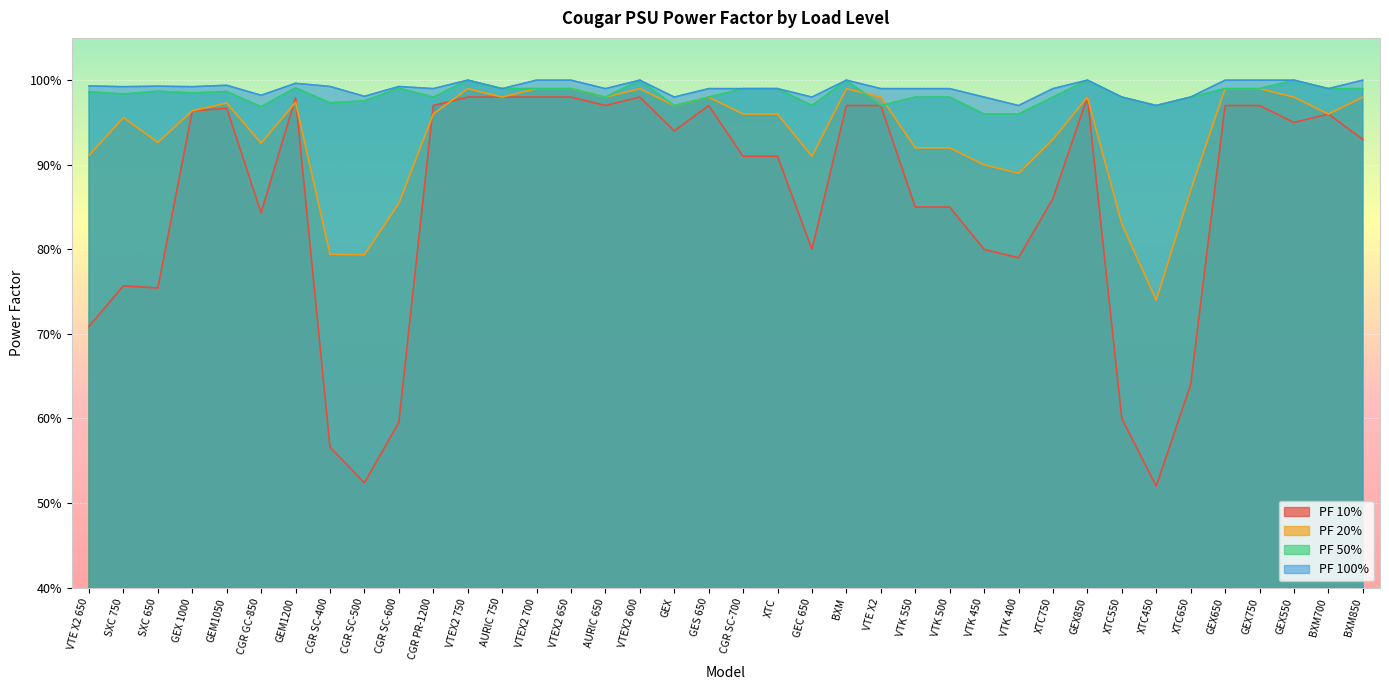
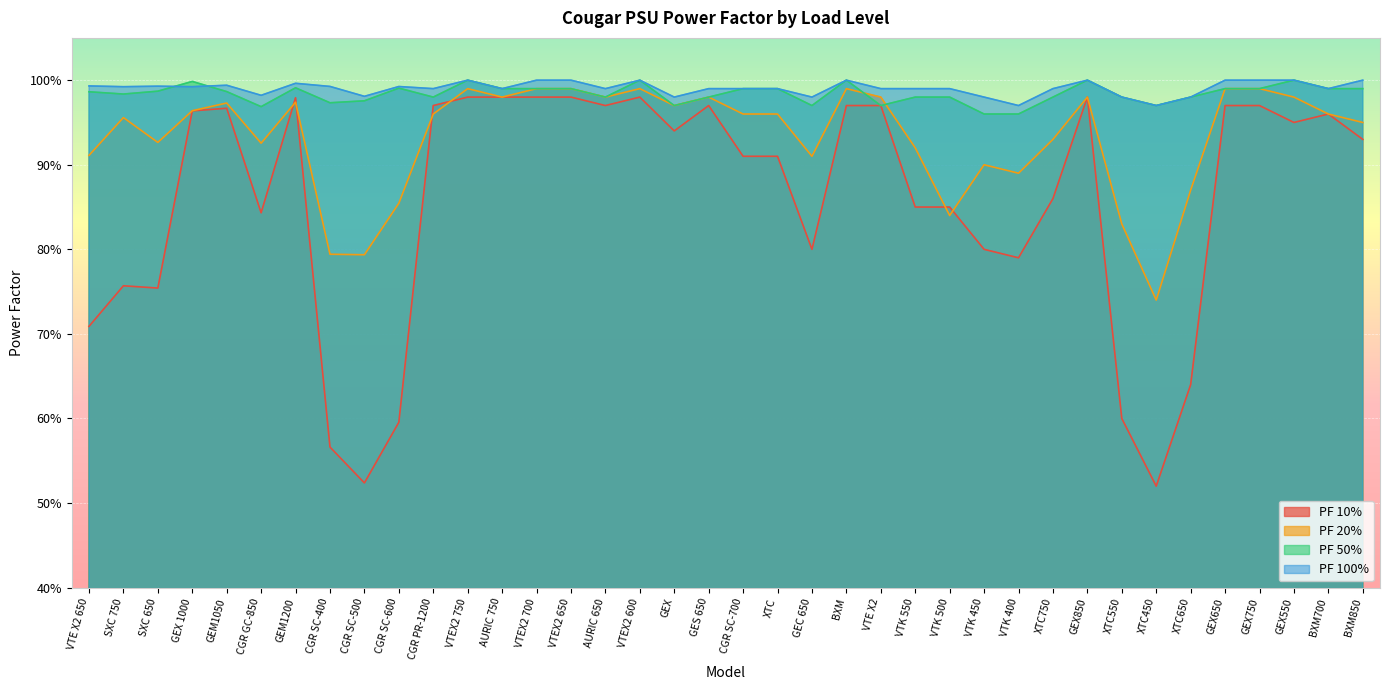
  {
    "PF 10%": {
      "VTE X2 650": "71%",
      "SXC 750": "76%",
      "SXC 650": "75%",
      "GEM1050": "97%",
      "CGR GC-850": "84%",
      "GEM1200": "98%",
      "CGR SC-400": "57%",
      "CGR SC-500": "52%",
      "CGR SC-600": "60%",
      "CGR PR-1200": "97%",
      "VTEX2 750": "98%",
      "VTEX2 700": "98%",
      "VTEX2 650": "98%",
      "AURIC 650": "97%",
      "VTEX2 600": "98%",
      "GEX": "94%",
      "GES 650": "97%",
      "CGR SC-700": "91%",
      "XTC": "91%",
      "GEC 650": "80%",
      "BXM": "97%",
      "VTK 550": "85%",
      "VTK 500": "85%",
      "VTK 450": "80%",
      "VTK 400": "79%",
      "XTC750": "86%",
      "XTC550": "60%",
      "XTC450": "52%",
      "XTC650": "64%",
      "GEX650": "97%",
      "GEX750": "97%",
      "GEX550": "95%",
      "BXM850": "93%"
    },
    "PF 20%": {
      "VTE X2 650": "91%",
      "SXC 750": "96%",
      "SXC 650": "93%",
      "GEM1050": "97%",
      "CGR GC-850": "93%",
      "GEM1200": "97%",
      "CGR SC-400": "79%",
      "CGR SC-500": "79%",
      "CGR SC-600": "85%",
      "CGR PR-1200": "96%",
      "VTEX2 750": "99%",
      "VTEX2 600": "99%",
      "CGR SC-700": "96%",
      "XTC": "96%",
      "GEC 650": "91%",
      "BXM": "99%",
      "VTE X2": "98%",
      "VTK 550": "92%",
-     "VTK 500": "92%",
+     "VTK 500": "84%",
      "VTK 450": "90%",
      "VTK 400": "89%",
      "XTC750": "93%",
      "XTC550": "83%",
      "XTC450": "74%",
      "XTC650": "87%",
      "GEX550": "98%",
-     "BXM850": "98%"
+     "BXM850": "95%"
    },
    "PF 50%": {
      "VTE X2 650": "99%",
      "SXC 750": "98%",
      "SXC 650": "99%",
-     "GEX 1000": "98%",
+     "GEX 1000": "100%",
      "GEM1050": "99%",
      "CGR GC-850": "97%",
      "GEM1200": "99%",
      "CGR SC-400": "97%",
      "CGR SC-500": "98%",
      "CGR PR-1200": "98%",
      "GEC 650": "97%",
      "VTK 550": "98%",
      "VTK 500": "98%",
      "VTK 450": "96%",
      "VTK 400": "96%",
      "XTC750": "98%",
      "BXM850": "99%"
    },
    "PF 100%": {
      "VTE X2 650": "99%",
      "SXC 750": "99%",
      "SXC 650": "99%",
      "GEX 1000": "99%",
      "GEM1050": "99%",
      "CGR GC-850": "98%",
      "GEM1200": "100%",
      "CGR SC-400": "99%",
      "CGR SC-500": "98%",
      "CGR PR-1200": "99%",
      "VTEX2 700": "100%",
      "VTEX2 650": "100%",
      "AURIC 650": "99%",
      "GEX": "98%",
      "GES 650": "99%",
      "GEC 650": "98%",
      "VTE X2": "99%",
      "VTK 550": "99%",
      "VTK 500": "99%",
      "VTK 450": "98%",
      "VTK 400": "97%",
      "XTC750": "99%",
      "GEX650": "100%",
      "GEX750": "100%",
      "BXM850": "100%"
    }
  }
